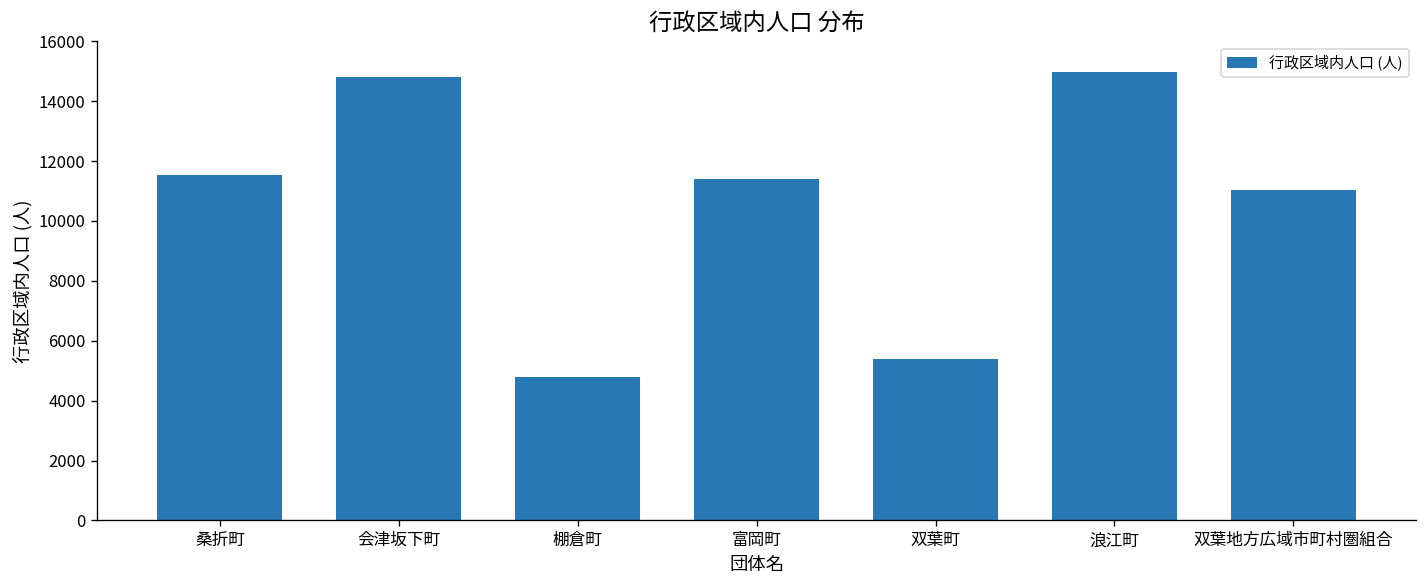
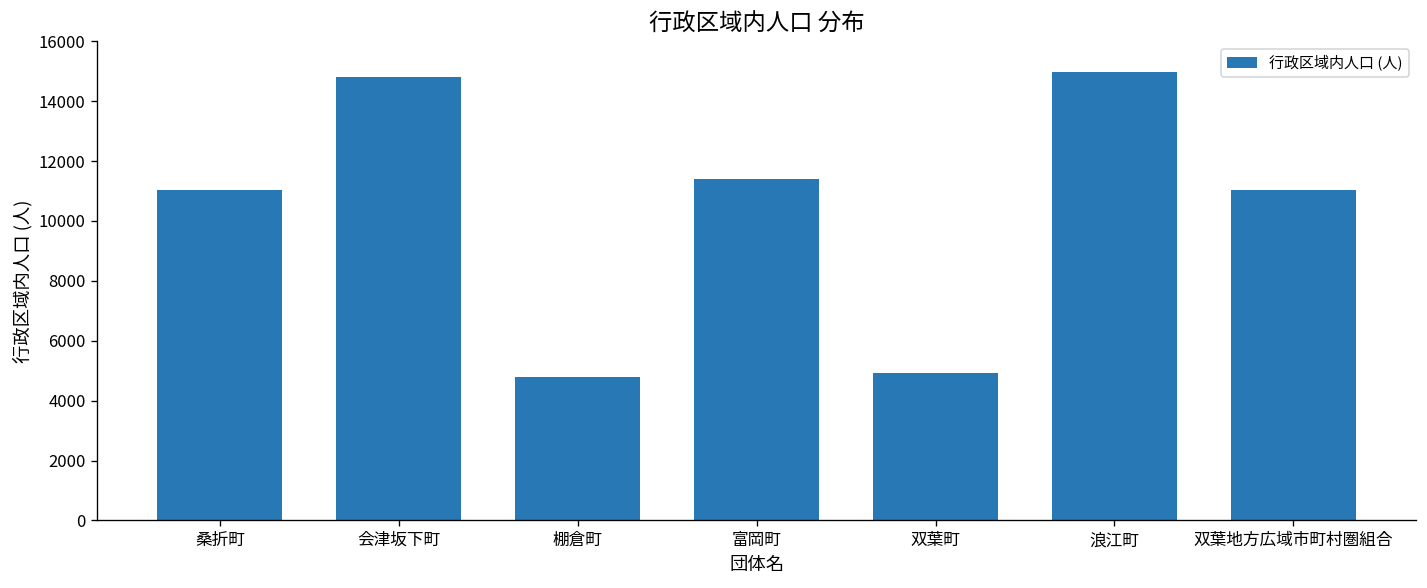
  {
-   "桑折町": 11500,
+   "桑折町": 11000,
    "会津坂下町": 14800,
    "棚倉町": 4800,
    "富岡町": 11400,
-   "双葉町": 5400,
+   "双葉町": 4900,
    "浪江町": 15000,
    "双葉地方広域市町村圏組合": 11000
  }
